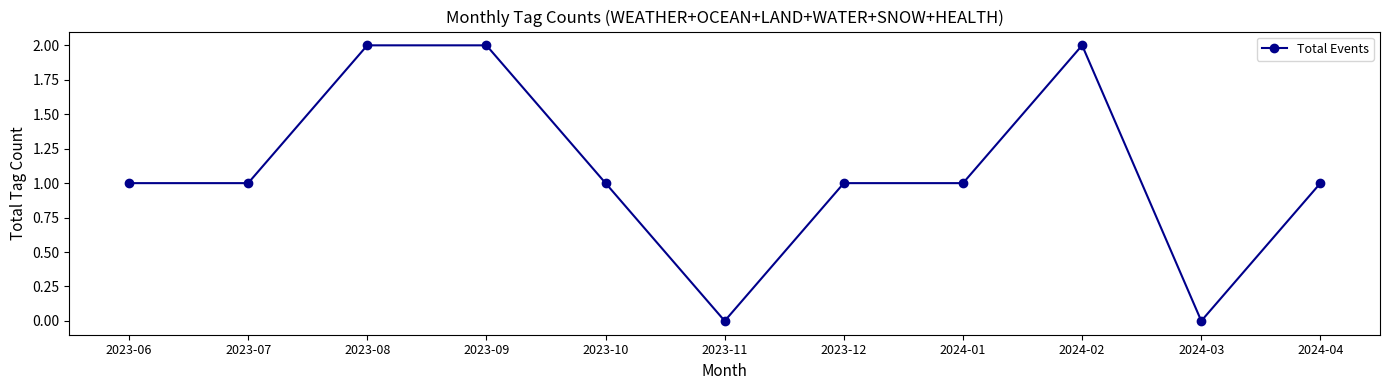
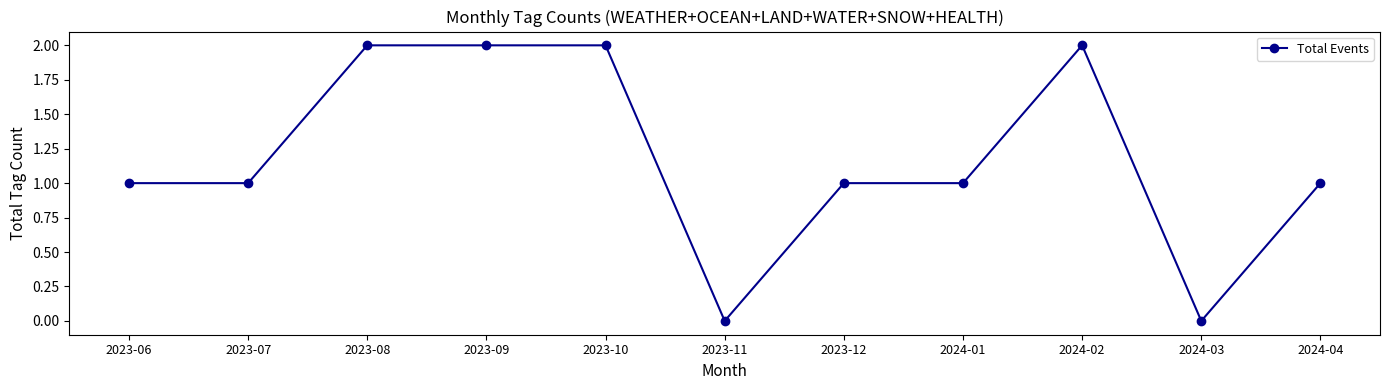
  {
    "2023-06": 1,
    "2023-07": 1,
    "2023-08": 2,
    "2023-09": 2,
-   "2023-10": 1,
+   "2023-10": 2,
    "2023-11": 0,
    "2023-12": 1,
    "2024-01": 1,
    "2024-02": 2,
    "2024-03": 0,
    "2024-04": 1
  }
